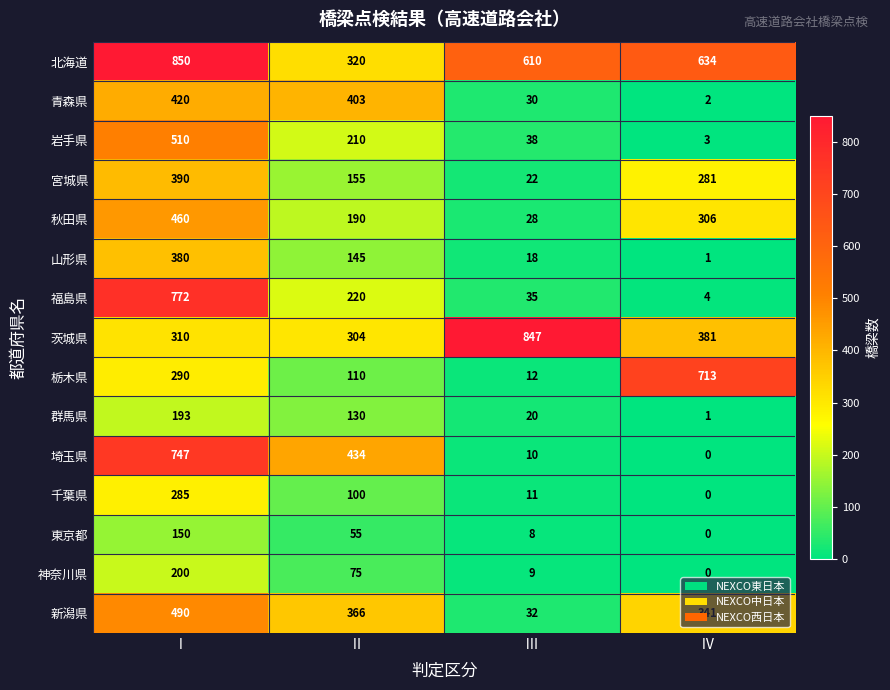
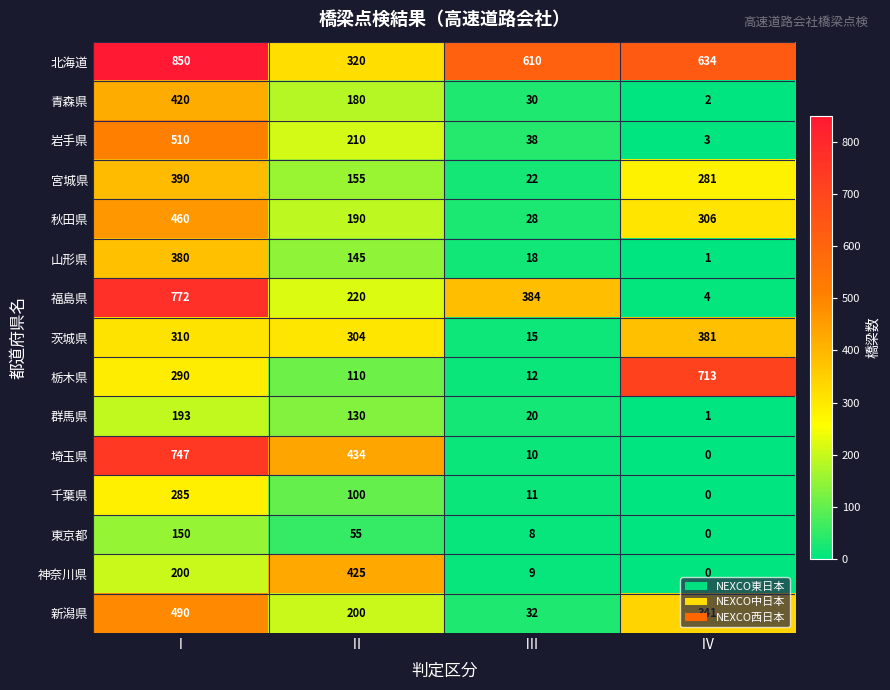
  {
    "北海道": {
      "Ⅰ": 850,
      "Ⅱ": 320,
      "Ⅲ": 610,
      "Ⅳ": 634
    },
    "青森県": {
      "Ⅰ": 420,
-     "Ⅱ": 403,
+     "Ⅱ": 180,
      "Ⅲ": 30,
      "Ⅳ": 2
    },
    "岩手県": {
      "Ⅰ": 510,
      "Ⅱ": 210,
      "Ⅲ": 38,
      "Ⅳ": 3
    },
    "宮城県": {
      "Ⅰ": 390,
      "Ⅱ": 155,
      "Ⅲ": 22,
      "Ⅳ": 281
    },
    "秋田県": {
      "Ⅰ": 460,
      "Ⅱ": 190,
      "Ⅲ": 28,
      "Ⅳ": 306
    },
    "山形県": {
      "Ⅰ": 380,
      "Ⅱ": 145,
      "Ⅲ": 18,
      "Ⅳ": 1
    },
    "福島県": {
      "Ⅰ": 772,
      "Ⅱ": 220,
-     "Ⅲ": 35,
+     "Ⅲ": 384,
      "Ⅳ": 4
    },
    "茨城県": {
      "Ⅰ": 310,
      "Ⅱ": 304,
-     "Ⅲ": 847,
+     "Ⅲ": 15,
      "Ⅳ": 381
    },
    "栃木県": {
      "Ⅰ": 290,
      "Ⅱ": 110,
      "Ⅲ": 12,
      "Ⅳ": 713
    },
    "群馬県": {
      "Ⅰ": 193,
      "Ⅱ": 130,
      "Ⅲ": 20,
      "Ⅳ": 1
    },
    "埼玉県": {
      "Ⅰ": 747,
      "Ⅱ": 434,
      "Ⅲ": 10,
      "Ⅳ": 0
    },
    "千葉県": {
      "Ⅰ": 285,
      "Ⅱ": 100,
      "Ⅲ": 11,
      "Ⅳ": 0
    },
    "東京都": {
      "Ⅰ": 150,
      "Ⅱ": 55,
      "Ⅲ": 8,
      "Ⅳ": 0
    },
    "神奈川県": {
      "Ⅰ": 200,
-     "Ⅱ": 75,
+     "Ⅱ": 425,
      "Ⅲ": 9
    },
    "新潟県": {
      "Ⅰ": 490,
-     "Ⅱ": 366,
+     "Ⅱ": 200,
      "Ⅲ": 32
    }
  }
